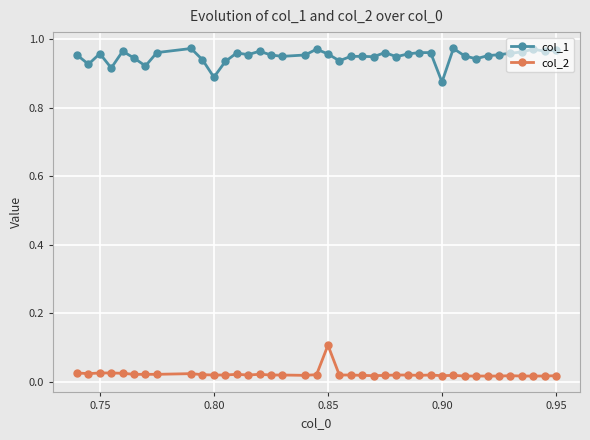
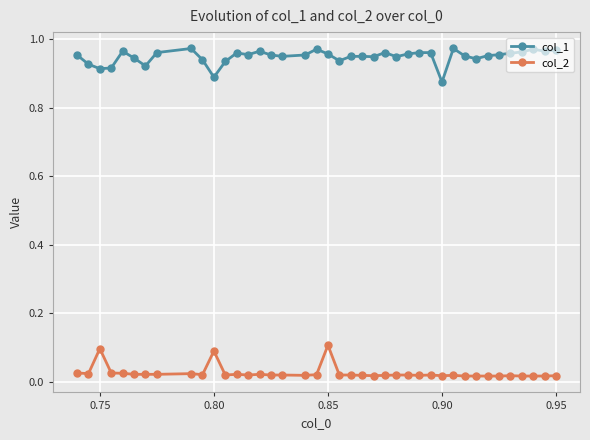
  {
    "col_1": {
-     "0.75": 0.96,
+     "0.75": 0.91,
      "0.80": 0.89,
      "0.85": 0.96,
      "0.90": 0.88
    },
    "col_2": {
-     "0.75": 0.03,
-     "0.80": 0.02,
+     "0.75": 0.10,
+     "0.80": 0.09,
      "0.85": 0.11,
      "0.90": 0.02,
      "0.95": 0.02
    }
  }
